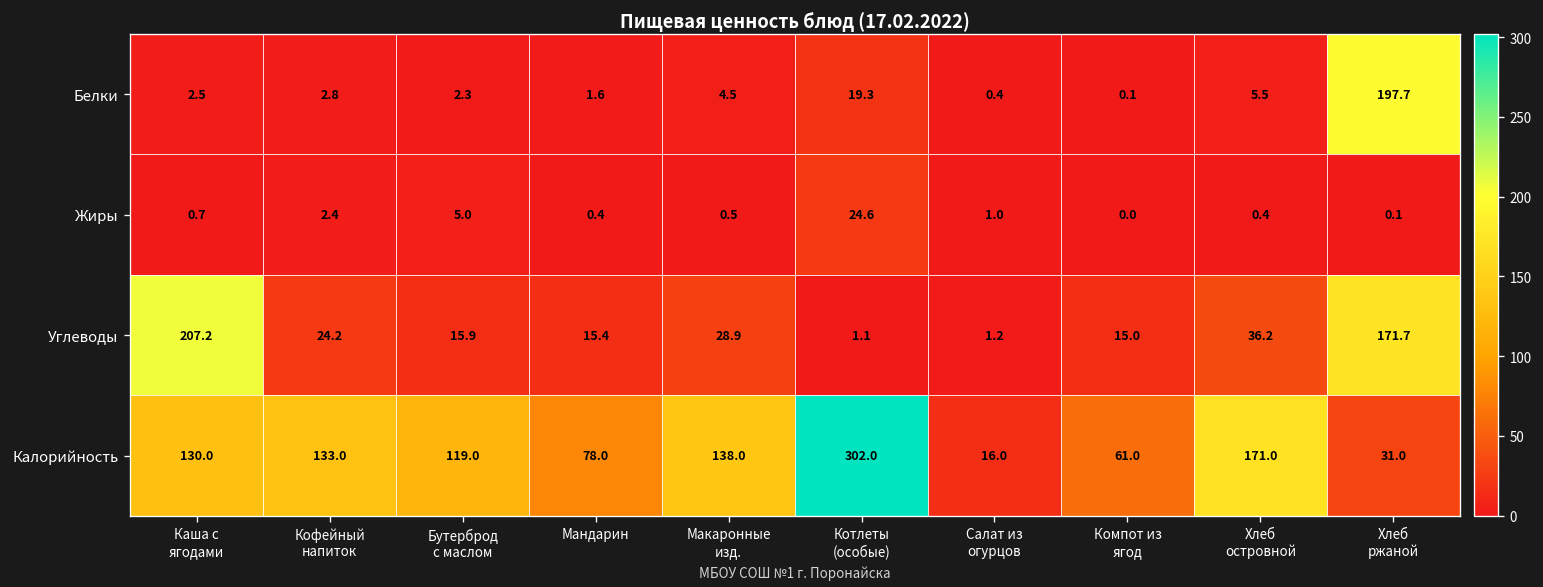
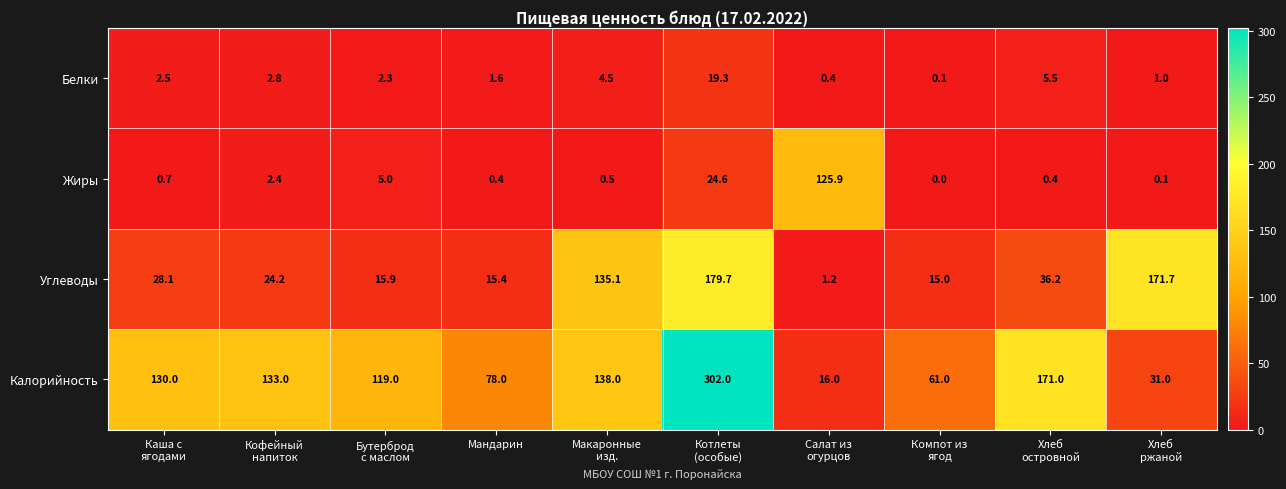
  {
    "Белки": {
      "Каша с ягодами": 2.5,
      "Кофейный напиток": 2.8,
      "Бутерброд с маслом": 2.3,
      "Мандарин": 1.6,
      "Макаронные изд.": 4.5,
      "Котлеты (особые)": 19.3,
      "Салат из огурцов": 0.4,
      "Компот из ягод": 0.1,
      "Хлеб островной": 5.5,
-     "Хлеб ржаной": 197.7
+     "Хлеб ржаной": 1.0
    },
    "Жиры": {
      "Каша с ягодами": 0.7,
      "Кофейный напиток": 2.4,
      "Бутерброд с маслом": 5.0,
      "Мандарин": 0.4,
      "Макаронные изд.": 0.5,
      "Котлеты (особые)": 24.6,
-     "Салат из огурцов": 1.0,
+     "Салат из огурцов": 125.9,
      "Компот из ягод": 0.0,
      "Хлеб островной": 0.4,
      "Хлеб ржаной": 0.1
    },
    "Углеводы": {
-     "Каша с ягодами": 207.2,
+     "Каша с ягодами": 28.1,
      "Кофейный напиток": 24.2,
      "Бутерброд с маслом": 15.9,
      "Мандарин": 15.4,
-     "Макаронные изд.": 28.9,
-     "Котлеты (особые)": 1.1,
+     "Макаронные изд.": 135.1,
+     "Котлеты (особые)": 179.7,
      "Салат из огурцов": 1.2,
      "Компот из ягод": 15.0,
      "Хлеб островной": 36.2,
      "Хлеб ржаной": 171.7
    },
    "Калорийность": {
      "Каша с ягодами": 130.0,
      "Кофейный напиток": 133.0,
      "Бутерброд с маслом": 119.0,
      "Мандарин": 78.0,
      "Макаронные изд.": 138.0,
      "Котлеты (особые)": 302.0,
      "Салат из огурцов": 16.0,
      "Компот из ягод": 61.0,
      "Хлеб островной": 171.0,
      "Хлеб ржаной": 31.0
    }
  }
